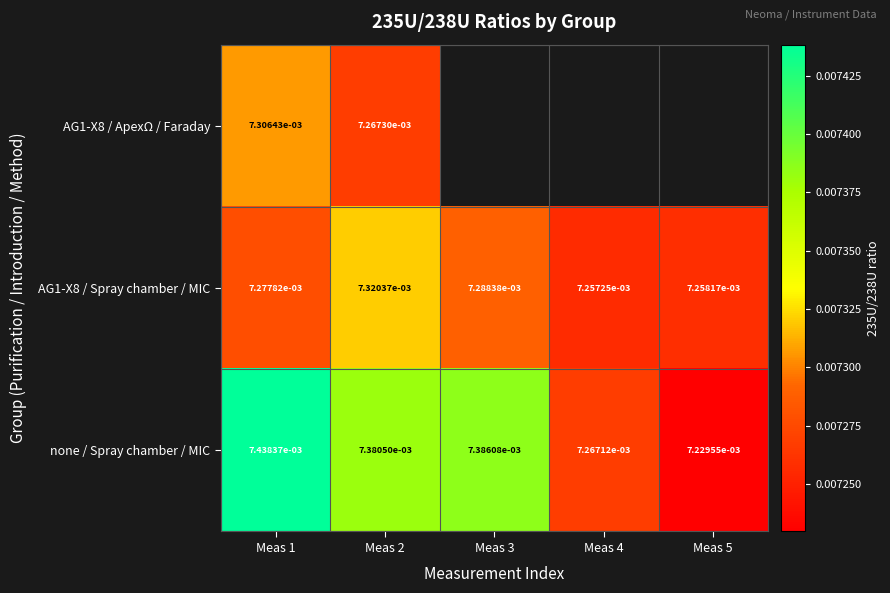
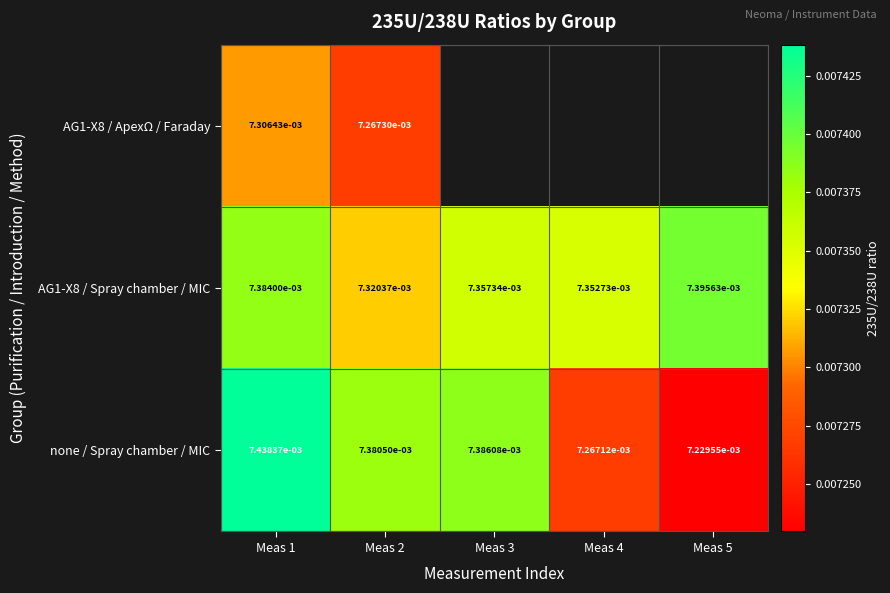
  {
    "AG1-X8 / ApexΩ / Faraday": {
      "Meas 1": "7.30643e-03",
      "Meas 2": "7.26730e-03"
    },
    "AG1-X8 / Spray chamber / MIC": {
-     "Meas 1": "7.27782e-03",
+     "Meas 1": "7.38400e-03",
      "Meas 2": "7.32037e-03",
-     "Meas 3": "7.28838e-03",
-     "Meas 4": "7.25725e-03",
-     "Meas 5": "7.25817e-03"
+     "Meas 3": "7.35734e-03",
+     "Meas 4": "7.35273e-03",
+     "Meas 5": "7.39563e-03"
    },
    "none / Spray chamber / MIC": {
      "Meas 1": "7.43837e-03",
      "Meas 2": "7.38050e-03",
      "Meas 3": "7.38608e-03",
      "Meas 4": "7.26712e-03",
      "Meas 5": "7.22955e-03"
    }
  }
